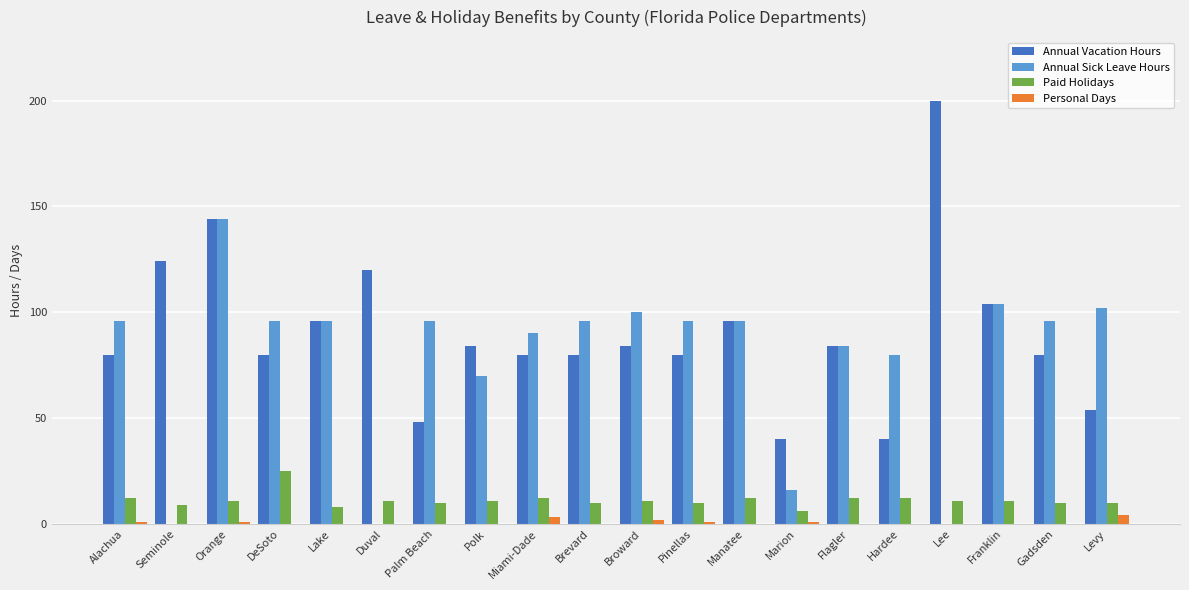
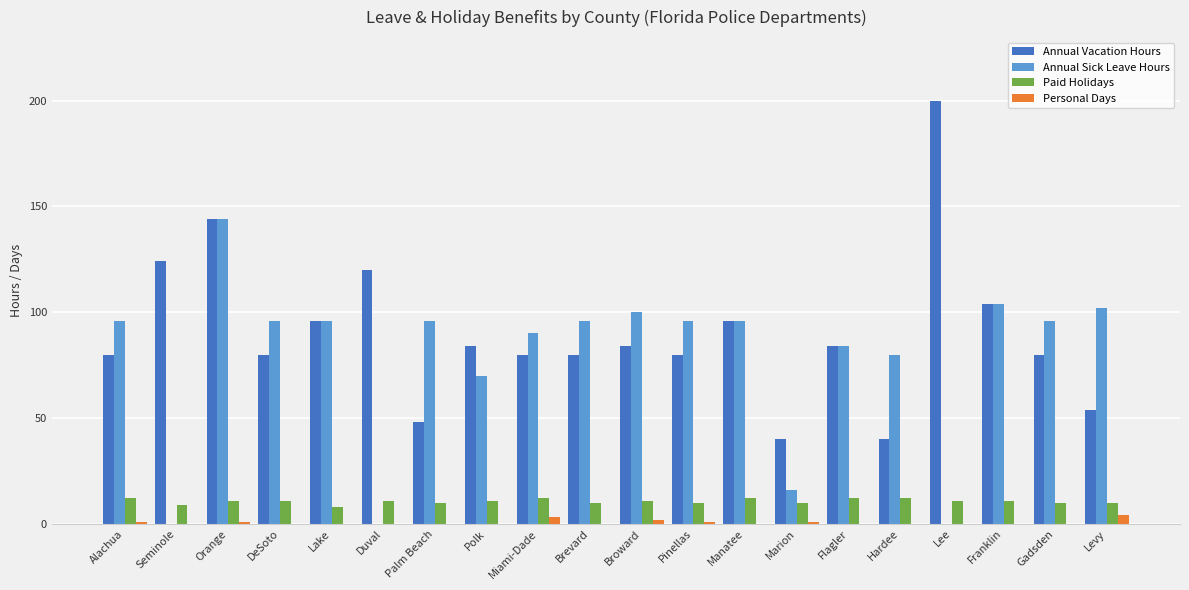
  {
    "Paid Holidays": {
      "Alachua": 12,
      "Seminole": 9,
      "Orange": 11,
-     "DeSoto": 25,
+     "DeSoto": 11,
      "Lake": 8,
      "Duval": 11,
      "Palm Beach": 10,
      "Polk": 11,
      "Miami-Dade": 12,
      "Brevard": 10,
      "Broward": 11,
      "Pinellas": 10,
      "Manatee": 12,
-     "Marion": 6,
+     "Marion": 10,
      "Flagler": 12,
      "Hardee": 12,
      "Lee": 11,
      "Franklin": 11,
      "Gadsden": 10,
      "Levy": 10
    },
    "Personal Days": {
      "Seminole": 0,
      "DeSoto": 0,
      "Lake": 0,
      "Duval": 0,
      "Palm Beach": 0,
      "Polk": 0,
      "Miami-Dade": 3,
      "Brevard": 0,
      "Broward": 2,
      "Manatee": 0,
      "Flagler": 0,
      "Hardee": 0,
      "Lee": 0,
      "Franklin": 0,
      "Gadsden": 0,
      "Levy": 4
    }
  }
